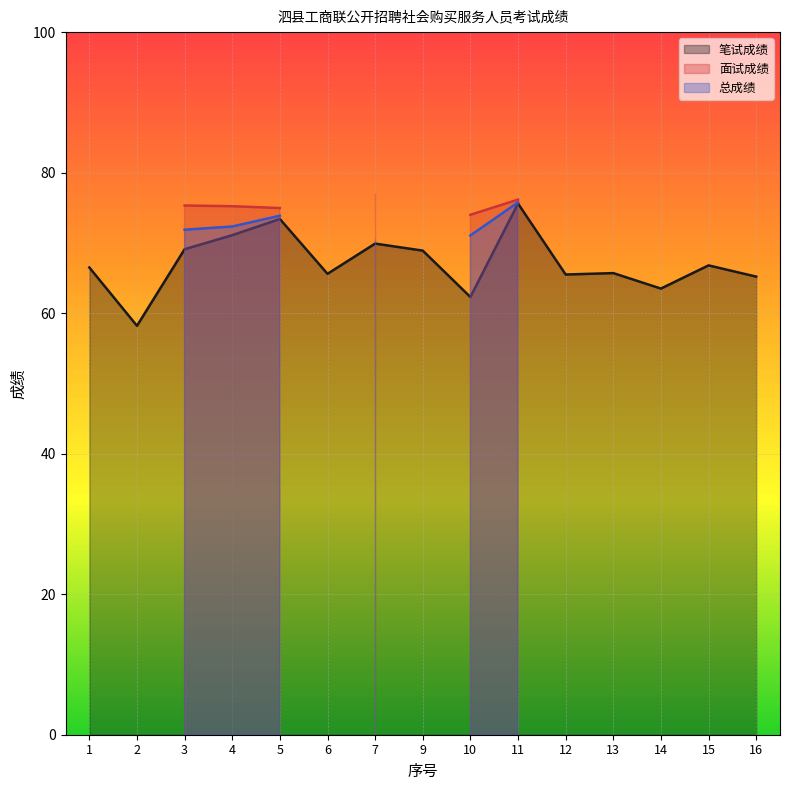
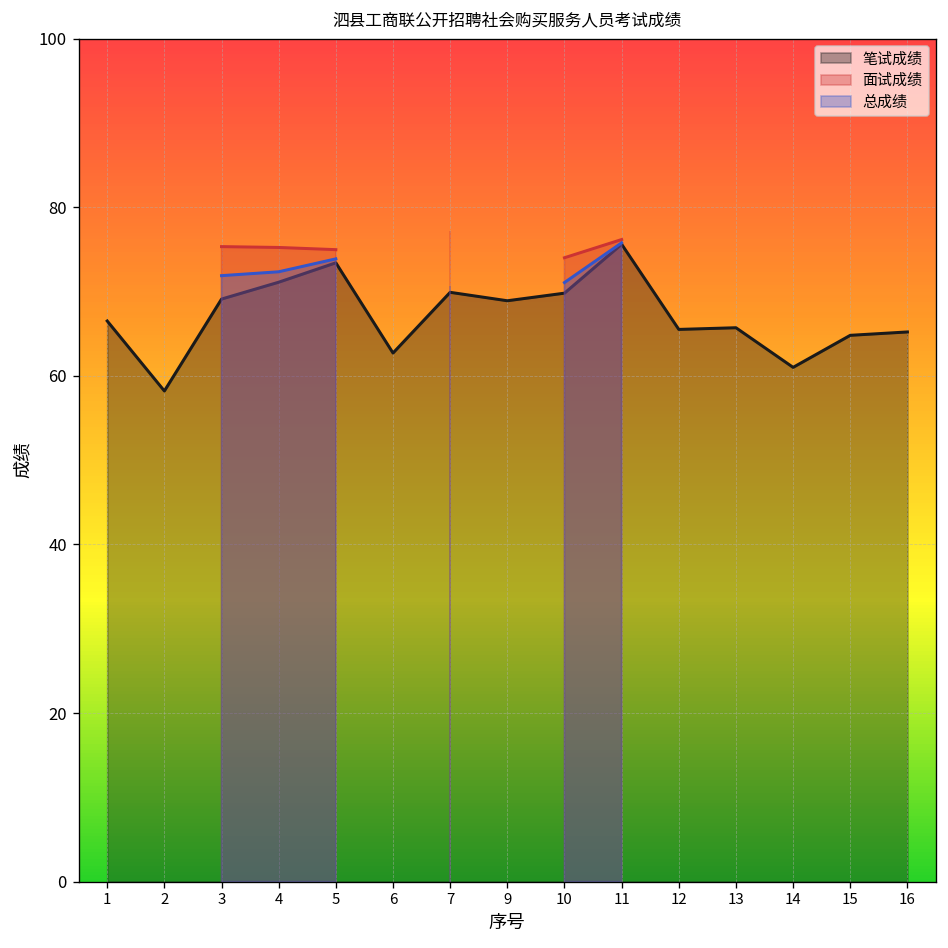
  {
    "笔试成绩": {
      "1": 67,
      "2": 58,
      "3": 69,
      "4": 71,
      "5": 73,
-     "6": 66,
+     "6": 63,
      "7": 70,
      "9": 69,
-     "10": 62,
+     "10": 70,
      "12": 66,
      "13": 66,
-     "14": 64,
-     "15": 67,
+     "14": 61,
+     "15": 65,
      "16": 65
    }
  }
